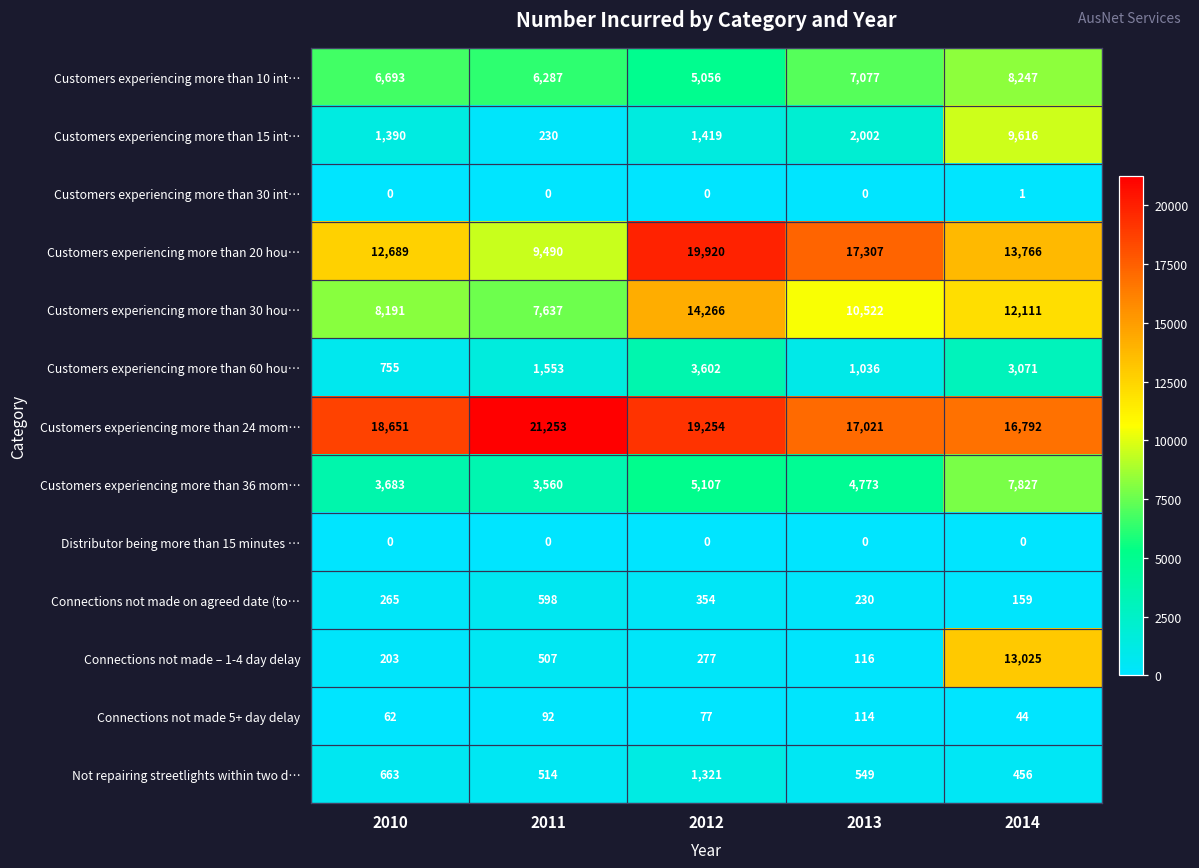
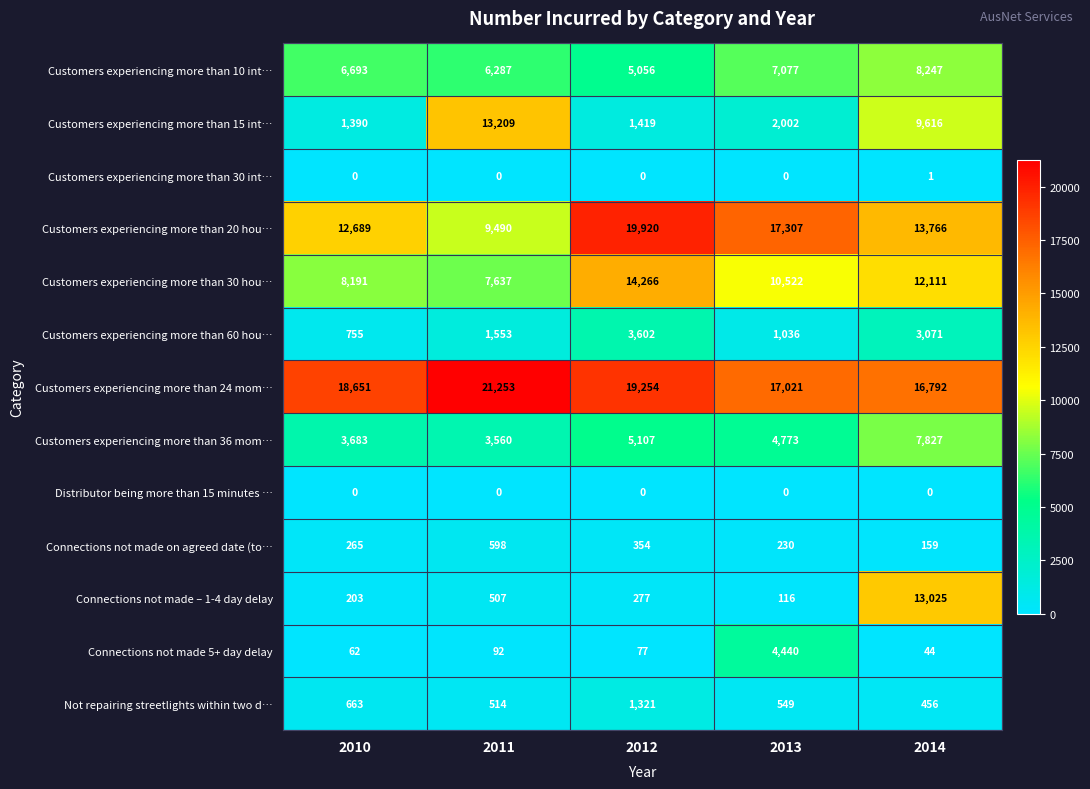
  {
    "Customers experiencing more than 10 int…": {
      "2010": "6,693",
      "2011": "6,287",
      "2012": "5,056",
      "2013": "7,077",
      "2014": "8,247"
    },
    "Customers experiencing more than 15 int…": {
      "2010": "1,390",
-     "2011": "230",
+     "2011": "13,209",
      "2012": "1,419",
      "2013": "2,002",
      "2014": "9,616"
    },
    "Customers experiencing more than 30 int…": {
      "2010": "0",
      "2011": "0",
      "2012": "0",
      "2013": "0",
      "2014": "1"
    },
    "Customers experiencing more than 20 hou…": {
      "2010": "12,689",
      "2011": "9,490",
      "2012": "19,920",
      "2013": "17,307",
      "2014": "13,766"
    },
    "Customers experiencing more than 30 hou…": {
      "2010": "8,191",
      "2011": "7,637",
      "2012": "14,266",
      "2013": "10,522",
      "2014": "12,111"
    },
    "Customers experiencing more than 60 hou…": {
      "2010": "755",
      "2011": "1,553",
      "2012": "3,602",
      "2013": "1,036",
      "2014": "3,071"
    },
    "Customers experiencing more than 24 mom…": {
      "2010": "18,651",
      "2011": "21,253",
      "2012": "19,254",
      "2013": "17,021",
      "2014": "16,792"
    },
    "Customers experiencing more than 36 mom…": {
      "2010": "3,683",
      "2011": "3,560",
      "2012": "5,107",
      "2013": "4,773",
      "2014": "7,827"
    },
    "Distributor being more than 15 minutes …": {
      "2010": "0",
      "2011": "0",
      "2012": "0",
      "2013": "0",
      "2014": "0"
    },
    "Connections not made on agreed date (to…": {
      "2010": "265",
      "2011": "598",
      "2012": "354",
      "2013": "230",
      "2014": "159"
    },
    "Connections not made – 1-4 day delay": {
      "2010": "203",
      "2011": "507",
      "2012": "277",
      "2013": "116",
      "2014": "13,025"
    },
    "Connections not made 5+ day delay": {
      "2010": "62",
      "2011": "92",
      "2012": "77",
-     "2013": "114",
+     "2013": "4,440",
      "2014": "44"
    },
    "Not repairing streetlights within two d…": {
      "2010": "663",
      "2011": "514",
      "2012": "1,321",
      "2013": "549",
      "2014": "456"
    }
  }
